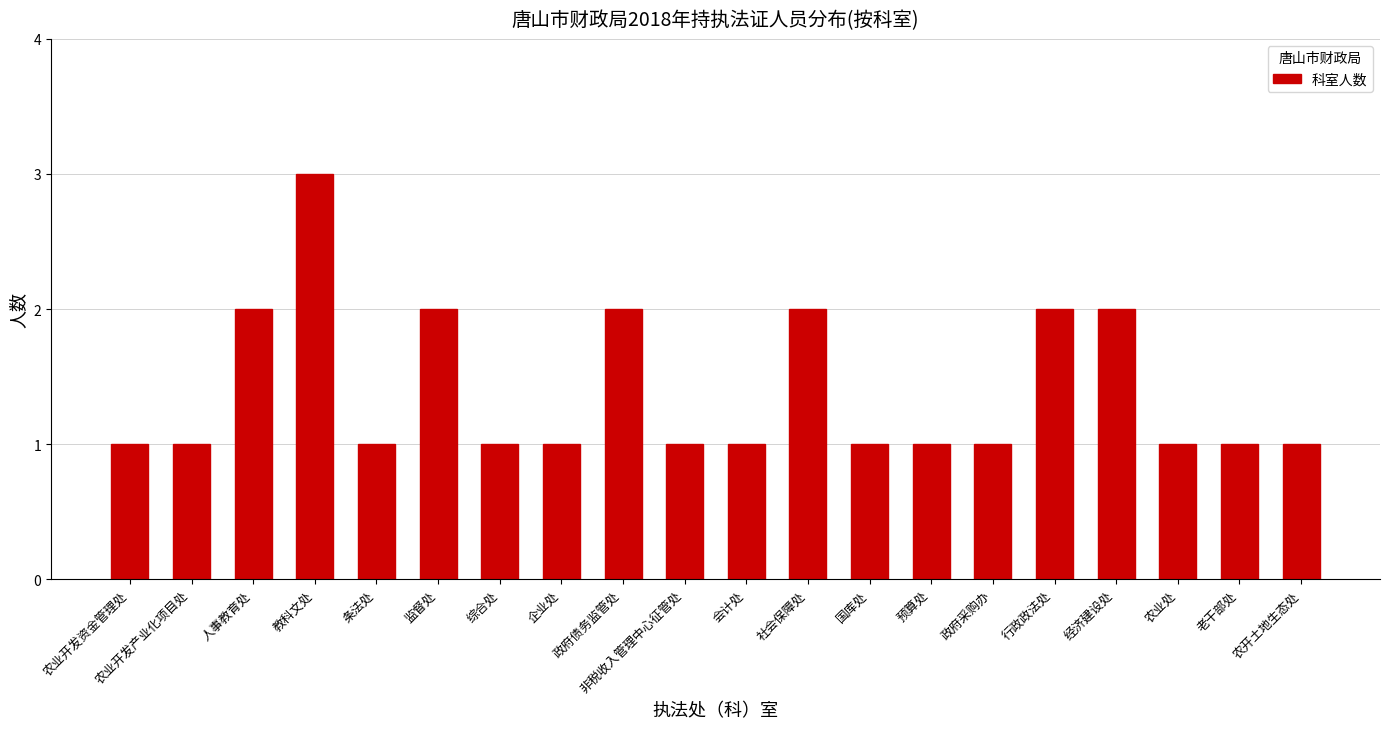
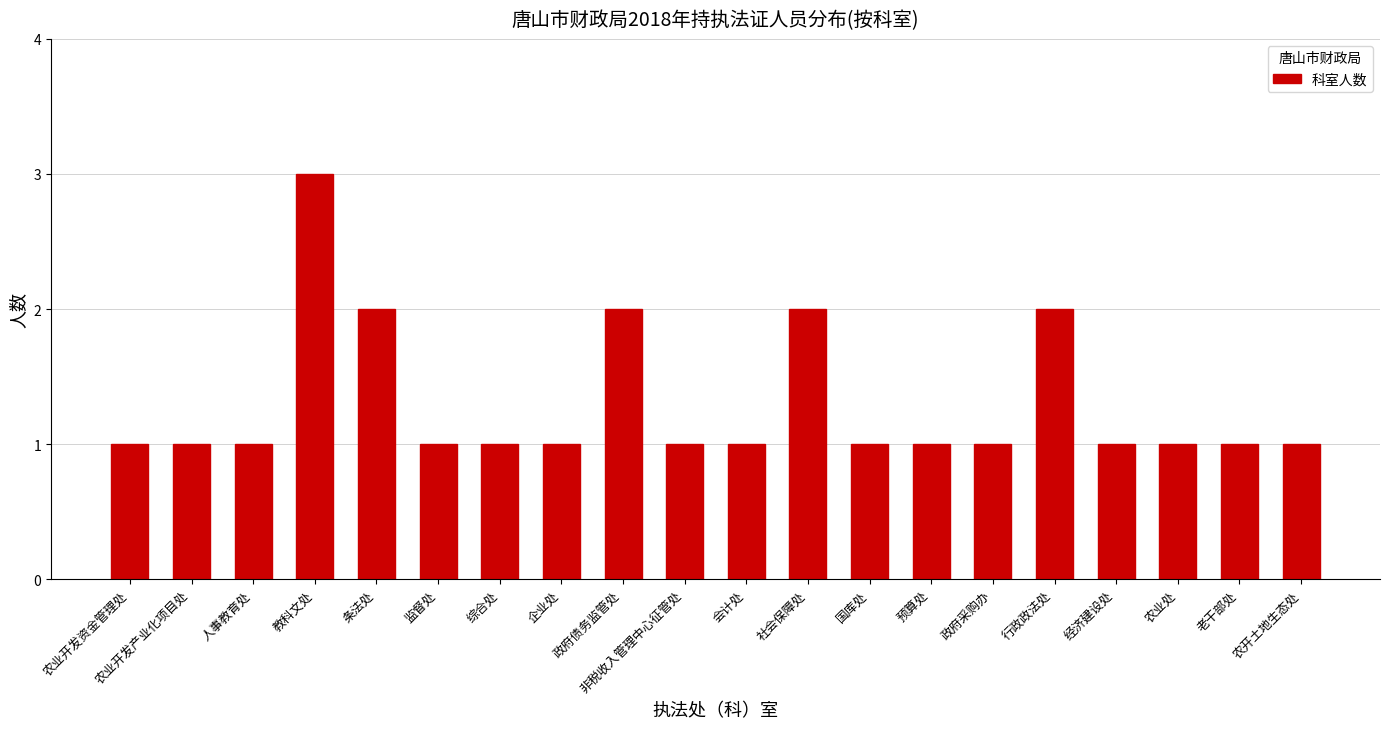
  {
    "农业开发资金管理处": 1,
    "农业开发产业化项目处": 1,
-   "人事教育处": 2,
+   "人事教育处": 1,
    "教科文处": 3,
-   "条法处": 1,
-   "监督处": 2,
+   "条法处": 2,
+   "监督处": 1,
    "综合处": 1,
    "企业处": 1,
    "政府债务监管处": 2,
    "非税收入管理中心征管处": 1,
    "会计处": 1,
    "社会保障处": 2,
    "国库处": 1,
    "预算处": 1,
    "政府采购办": 1,
    "行政政法处": 2,
-   "经济建设处": 2,
+   "经济建设处": 1,
    "农业处": 1,
    "老干部处": 1,
    "农开土地生态处": 1
  }
